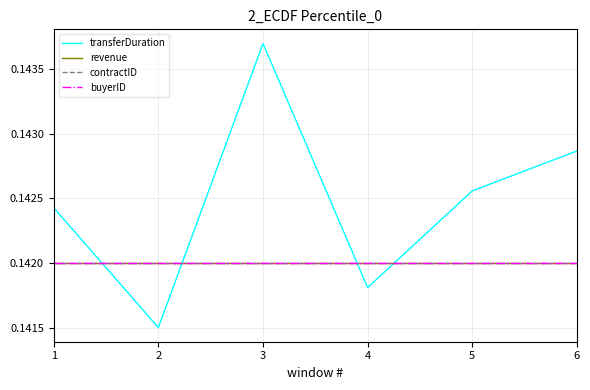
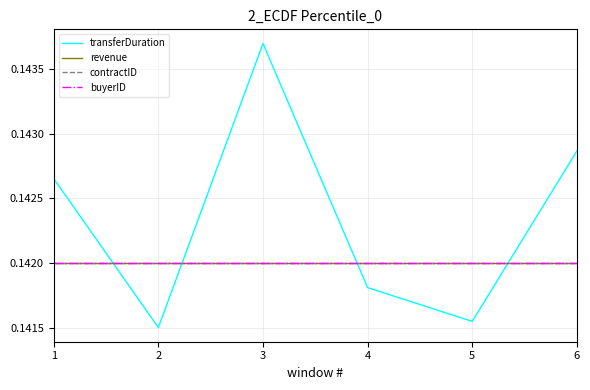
  {
    "transferDuration": {
-     "1": 0.14243,
+     "1": 0.14265,
      "2": 0.14150,
      "3": 0.14370,
      "4": 0.14181,
-     "5": 0.14256,
+     "5": 0.14155,
      "6": 0.14287
    },
    "buyerID": {
      "1": 0.14200,
      "2": 0.14200,
      "3": 0.14200,
      "4": 0.14200,
      "5": 0.14200,
      "6": 0.14200
    }
  }
